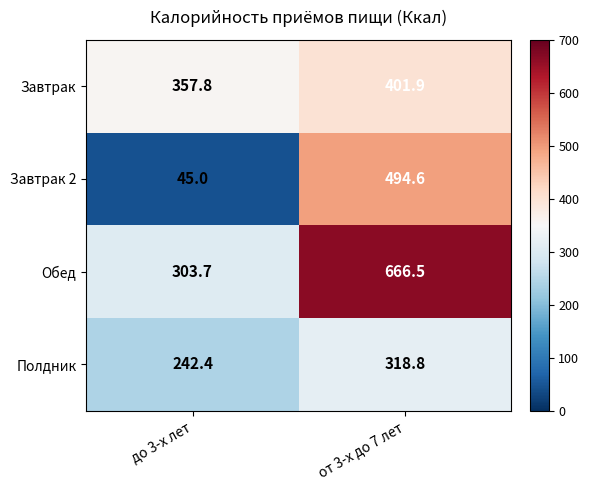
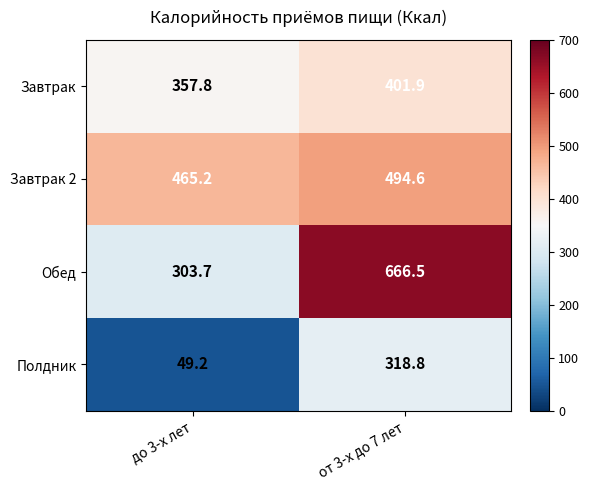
  {
    "Завтрак": {
      "до 3-х лет": 357.8
    },
    "Завтрак 2": {
-     "до 3-х лет": 45.0,
+     "до 3-х лет": 465.2,
      "от 3-х до 7 лет": 494.6
    },
    "Обед": {
      "до 3-х лет": 303.7,
      "от 3-х до 7 лет": 666.5
    },
    "Полдник": {
-     "до 3-х лет": 242.4,
+     "до 3-х лет": 49.2,
      "от 3-х до 7 лет": 318.8
    }
  }
